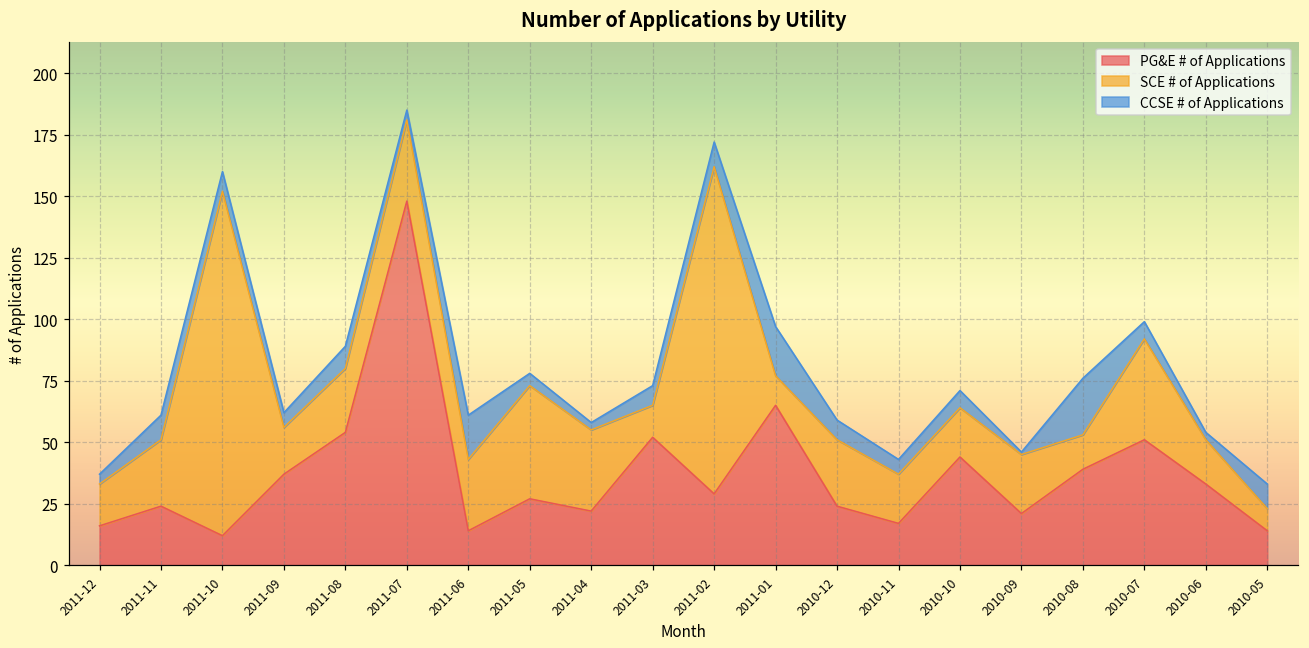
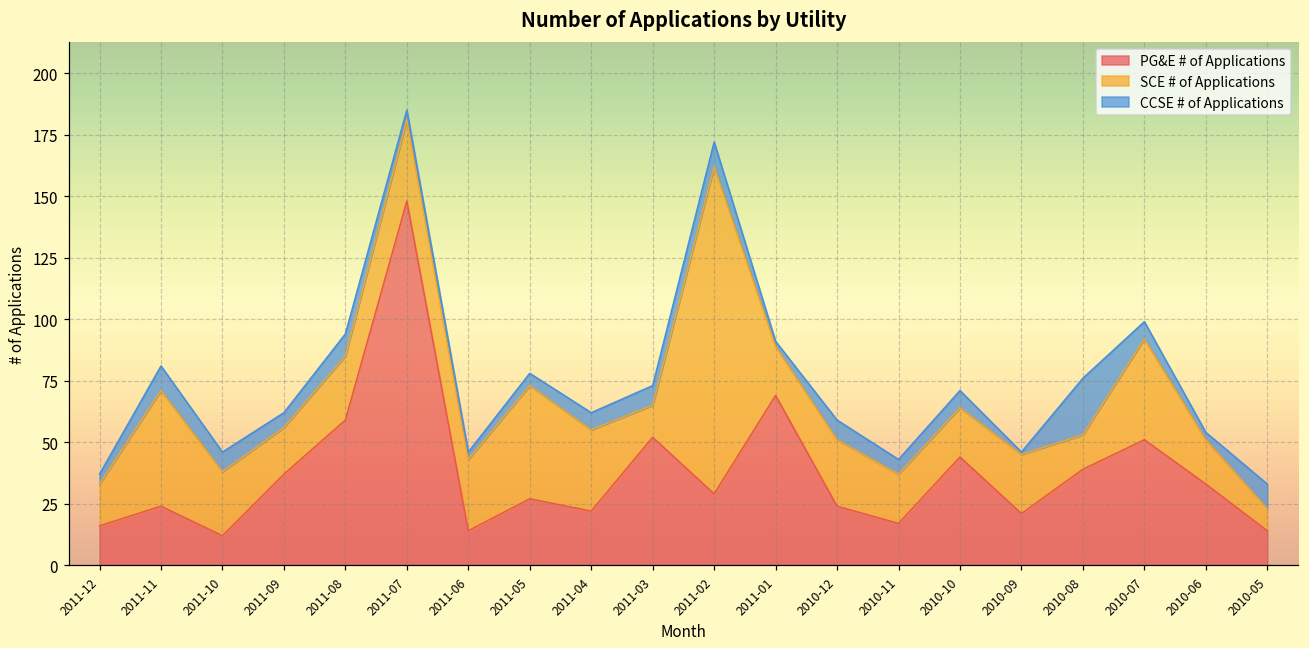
  {
    "PG&E # of Applications": {
      "2011-12": 16,
      "2011-11": 24,
      "2011-10": 12,
      "2011-09": 37,
-     "2011-08": 54,
+     "2011-08": 59,
      "2011-07": 148,
      "2011-06": 14,
      "2011-05": 27,
      "2011-04": 22,
      "2011-03": 52,
      "2011-02": 29,
-     "2011-01": 65,
+     "2011-01": 69,
      "2010-12": 24,
      "2010-11": 17,
      "2010-10": 44,
      "2010-09": 21,
      "2010-08": 39,
      "2010-07": 51,
      "2010-06": 33,
      "2010-05": 14
    },
    "SCE # of Applications": {
      "2011-12": 17,
-     "2011-11": 27,
-     "2011-10": 140,
+     "2011-11": 47,
+     "2011-10": 26,
      "2011-09": 19,
      "2011-08": 26,
      "2011-07": 33,
      "2011-06": 29,
      "2011-05": 46,
      "2011-04": 33,
      "2011-03": 13,
      "2011-02": 133,
-     "2011-01": 12,
+     "2011-01": 20,
      "2010-12": 27,
      "2010-11": 20,
      "2010-10": 20,
      "2010-08": 14,
      "2010-07": 41,
      "2010-06": 18,
      "2010-05": 9
    },
    "CCSE # of Applications": {
      "2011-12": 4,
      "2011-11": 10,
      "2011-10": 8,
      "2011-09": 6,
      "2011-08": 9,
      "2011-07": 4,
-     "2011-06": 18,
+     "2011-06": 3,
      "2011-05": 5,
-     "2011-04": 3,
+     "2011-04": 7,
      "2011-03": 8,
      "2011-02": 10,
-     "2011-01": 20,
+     "2011-01": 2,
      "2010-12": 8,
      "2010-11": 6,
      "2010-10": 7,
      "2010-08": 23,
      "2010-07": 7,
      "2010-06": 3,
      "2010-05": 10
    }
  }
